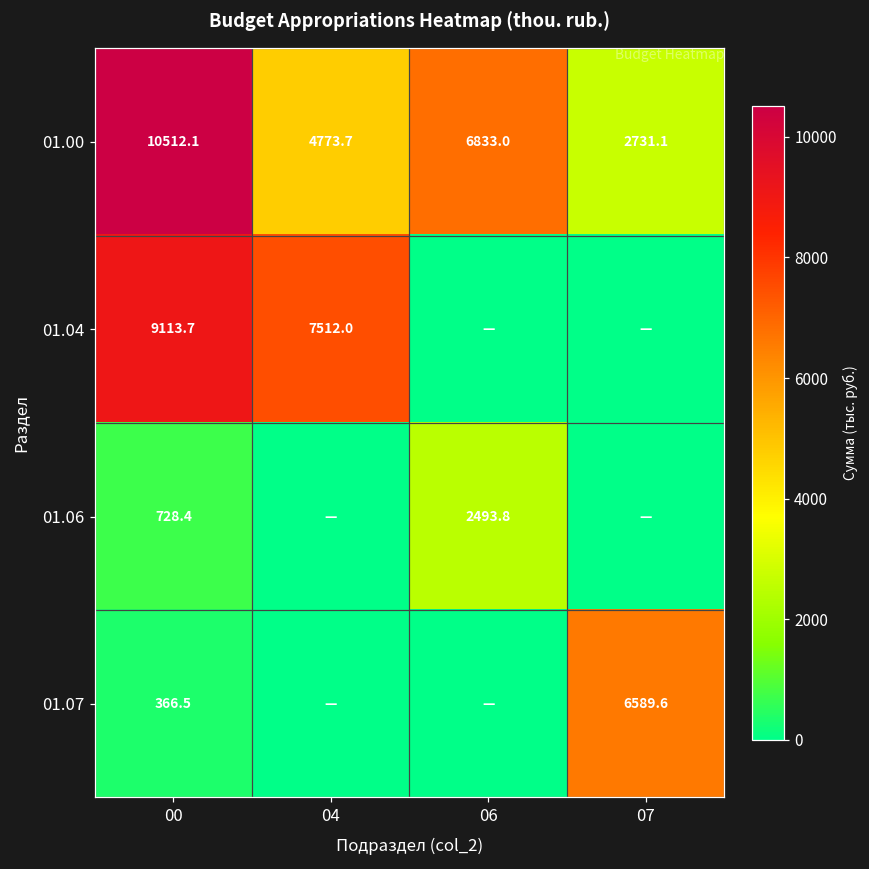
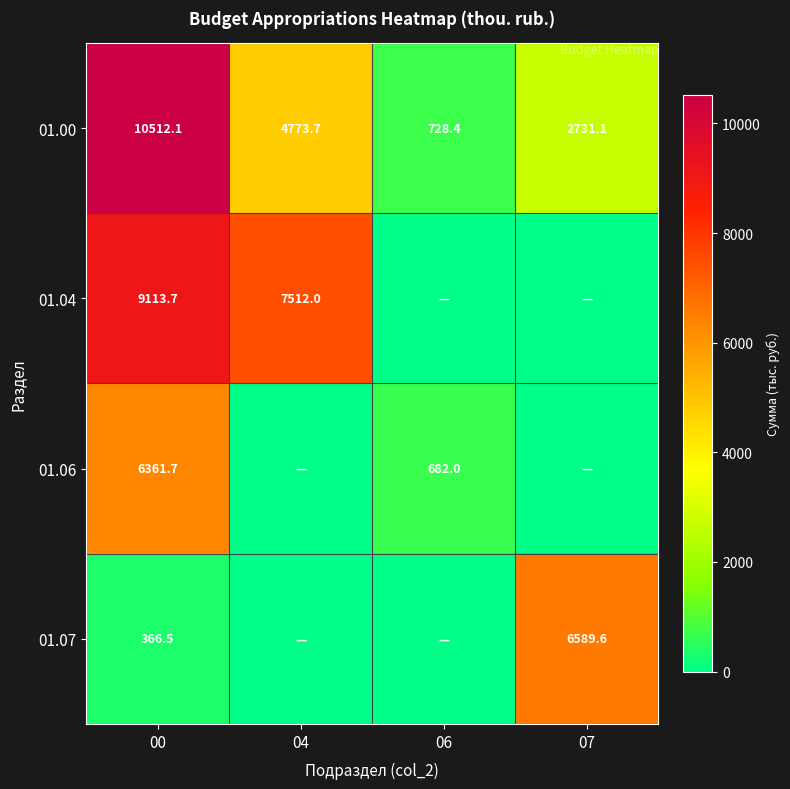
  {
    "01.00": {
      "00": 10512.1,
      "04": 4773.7,
-     "06": 6833.0
+     "06": 728.4
    },
    "01.04": {
      "00": 9113.7,
      "04": 7512.0
    },
    "01.06": {
-     "00": 728.4,
-     "06": 2493.8
+     "00": 6361.7,
+     "06": 682.0
    },
    "01.07": {
      "00": 366.5,
      "07": 6589.6
    }
  }
